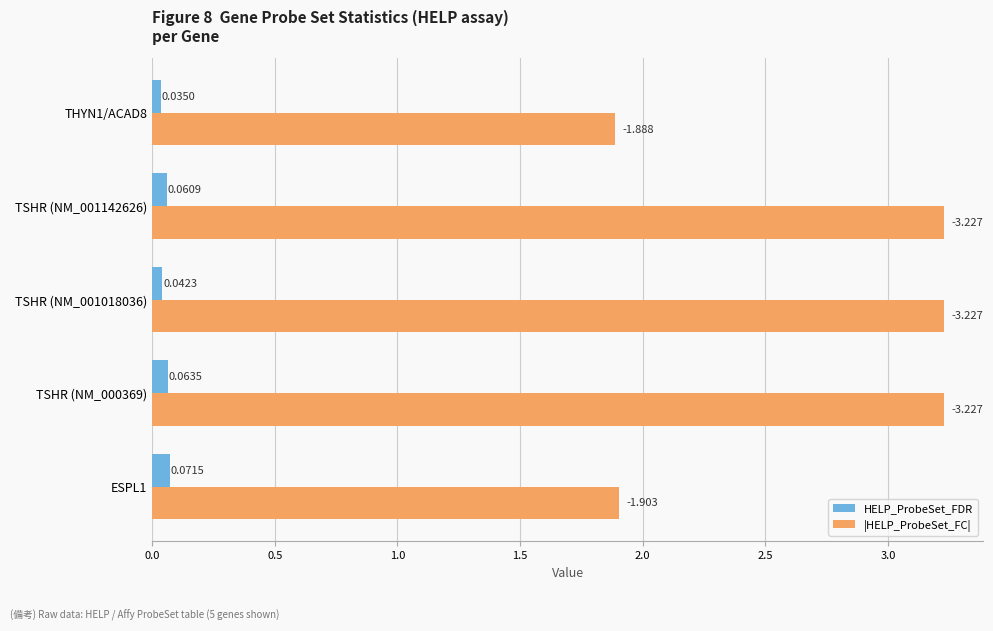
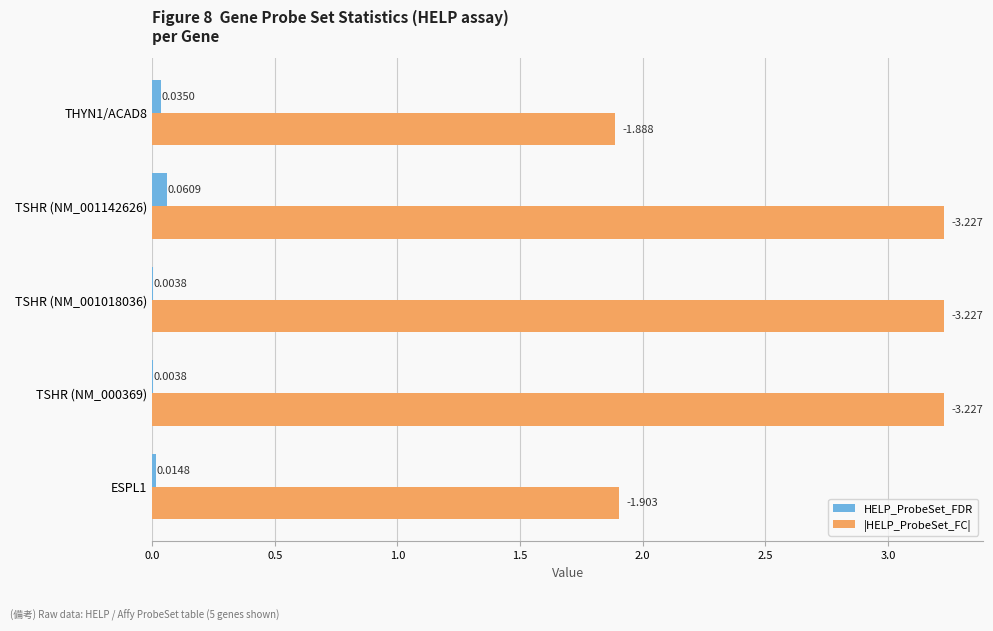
  {
    "HELP_ProbeSet_FDR": {
      "THYN1/ACAD8": 0.0350,
      "TSHR (NM_001142626)": 0.0609,
-     "TSHR (NM_001018036)": 0.0423,
-     "TSHR (NM_000369)": 0.0635,
-     "ESPL1": 0.0715
+     "TSHR (NM_001018036)": 0.0038,
+     "TSHR (NM_000369)": 0.0038,
+     "ESPL1": 0.0148
    }
  }
